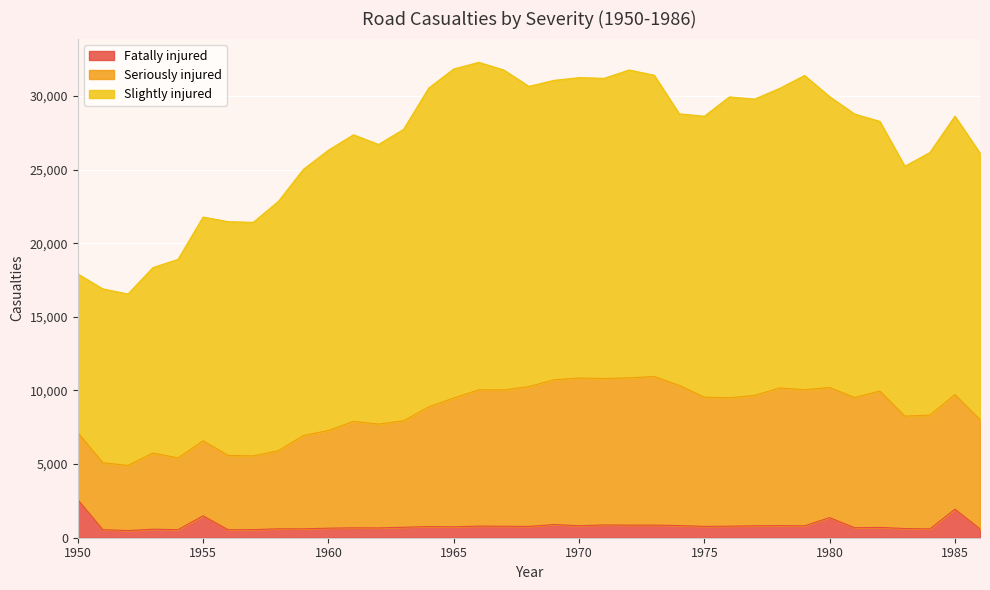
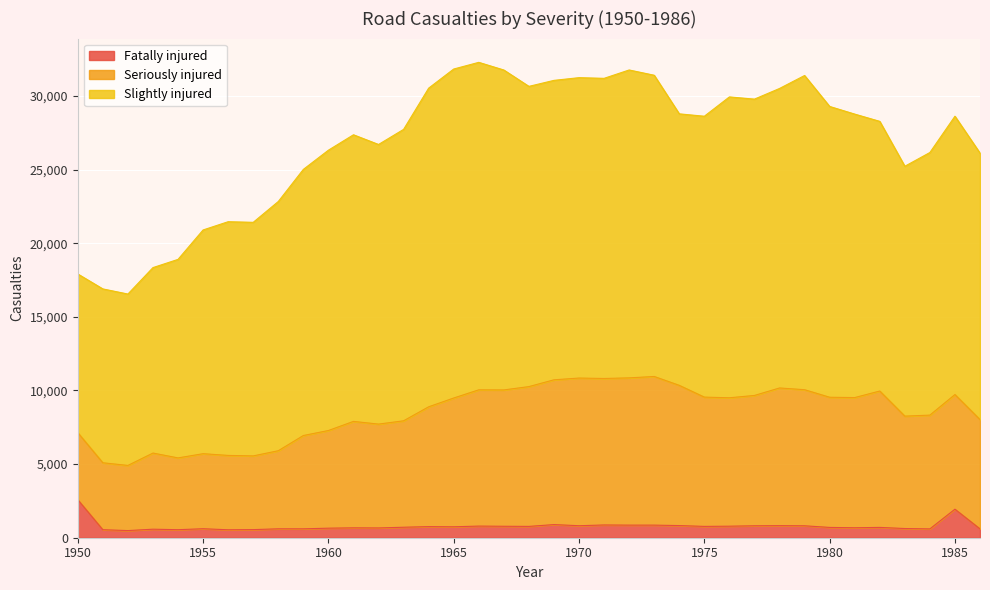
  {
    "Fatally injured": {
      "1950": "2,600",
-     "1955": "1,500",
+     "1955": "600",
      "1960": "600",
      "1965": "700",
      "1970": "800",
      "1975": "800",
-     "1980": "1,400",
+     "1980": "700",
      "1985": "1,900"
    }
  }
